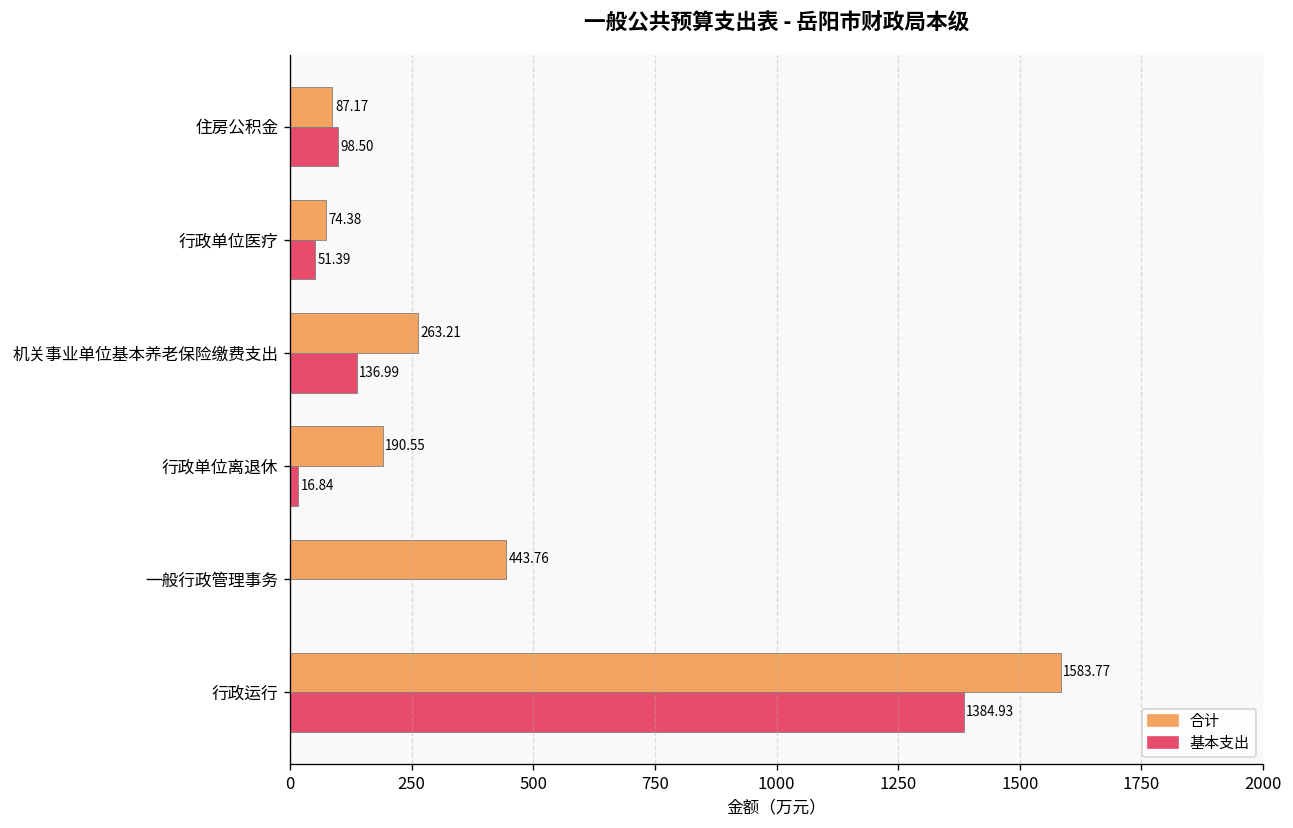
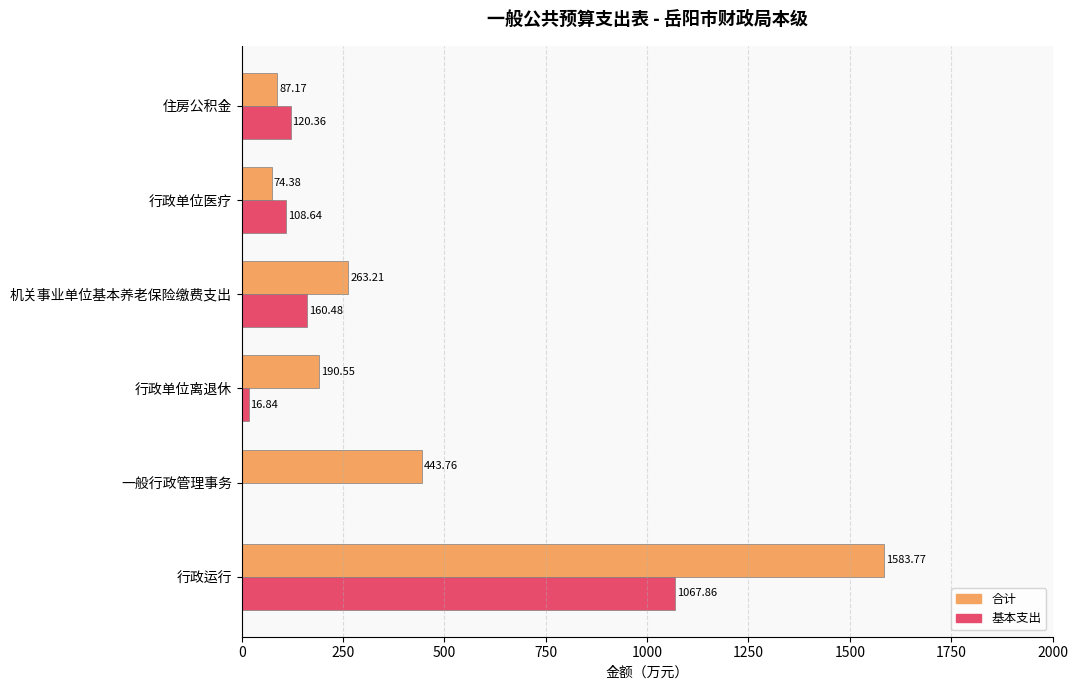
  {
    "合计": {
      "住房公积金": 87.17,
      "行政单位医疗": 74.38,
      "机关事业单位基本养老保险缴费支出": 263.21,
      "行政单位离退休": 190.55,
      "一般行政管理事务": 443.76,
      "行政运行": 1583.77
    },
    "基本支出": {
-     "住房公积金": 98.50,
-     "行政单位医疗": 51.39,
-     "机关事业单位基本养老保险缴费支出": 136.99,
+     "住房公积金": 120.36,
+     "行政单位医疗": 108.64,
+     "机关事业单位基本养老保险缴费支出": 160.48,
      "行政单位离退休": 16.84,
-     "行政运行": 1384.93
+     "行政运行": 1067.86
    }
  }
